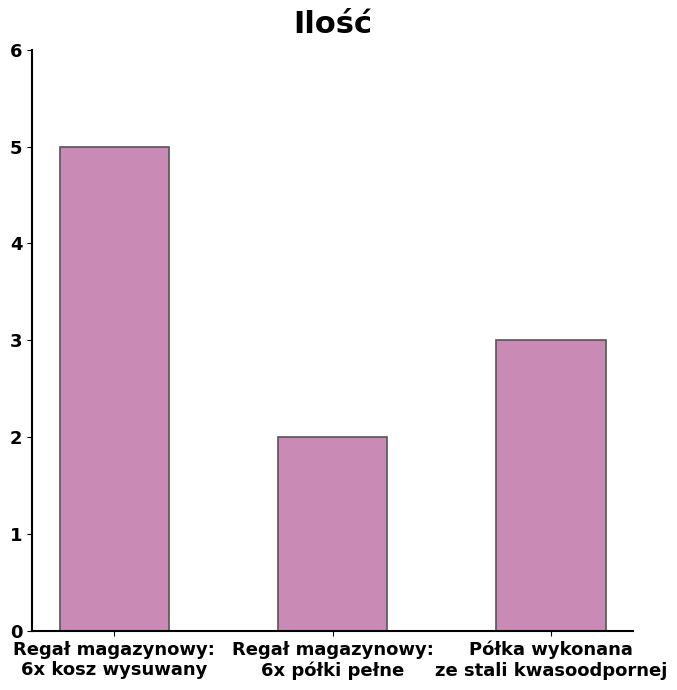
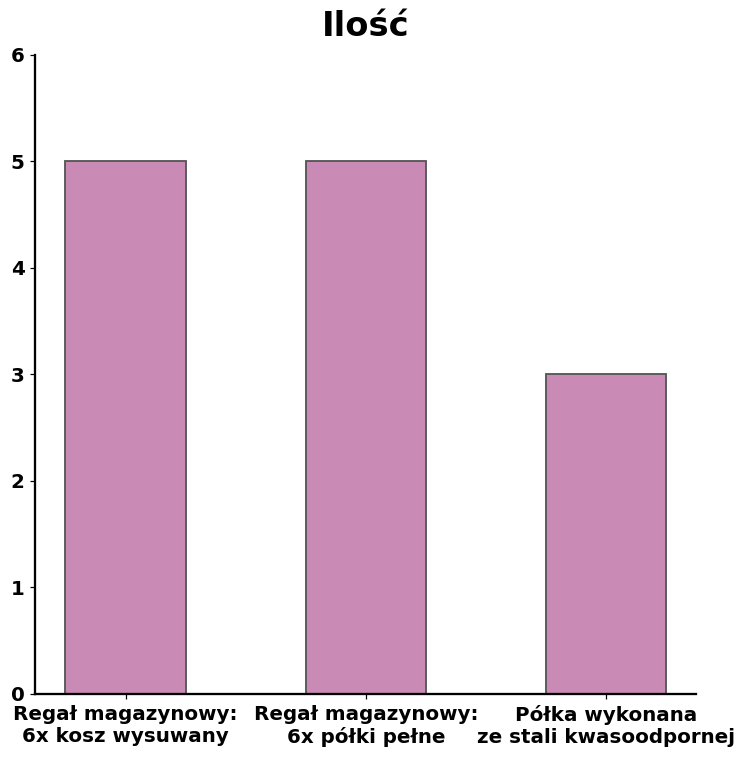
  {
    "Regał magazynowy: 6x kosz wysuwany": 5,
-   "Regał magazynowy: 6x półki pełne": 2,
+   "Regał magazynowy: 6x półki pełne": 5,
    "Półka wykonana ze stali kwasoodpornej": 3
  }
